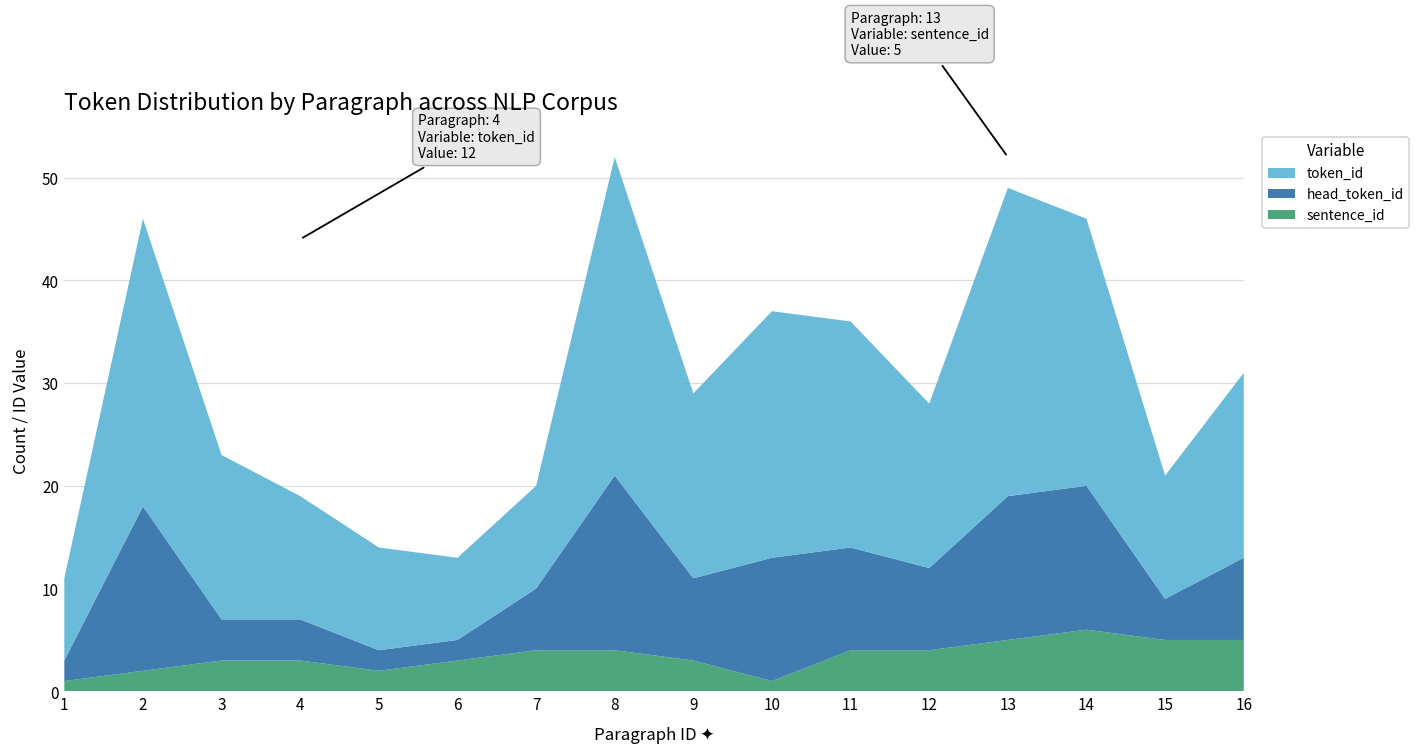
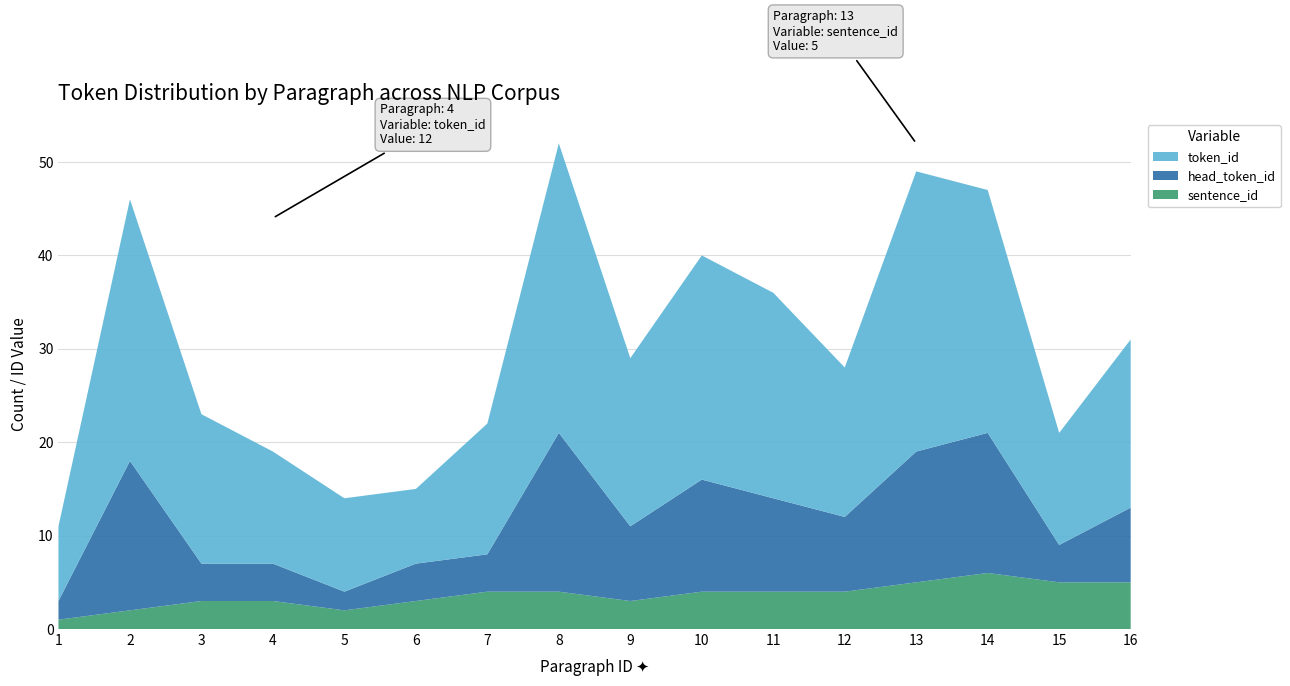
  {
    "sentence_id": {
      "1": 1,
      "2": 2,
      "3": 3,
      "4": 3,
      "5": 2,
      "6": 3,
      "7": 4,
      "8": 4,
      "9": 3,
-     "10": 1,
+     "10": 4,
      "11": 4,
      "12": 4,
      "13": 5,
      "14": 6,
      "15": 5,
      "16": 5
    },
    "head_token_id": {
      "1": 2,
      "2": 16,
      "3": 4,
      "4": 4,
      "5": 2,
-     "6": 2,
-     "7": 6,
+     "6": 4,
+     "7": 4,
      "8": 17,
      "9": 8,
      "10": 12,
      "11": 10,
      "12": 8,
      "13": 14,
-     "14": 14,
+     "14": 15,
      "15": 4,
      "16": 8
    },
    "token_id": {
      "1": 8,
      "2": 28,
      "3": 16,
      "4": 12,
      "5": 10,
      "6": 8,
-     "7": 10,
+     "7": 14,
      "8": 31,
      "9": 18,
      "10": 24,
      "11": 22,
      "12": 16,
      "13": 30,
      "14": 26,
      "15": 12,
      "16": 18
    }
  }
